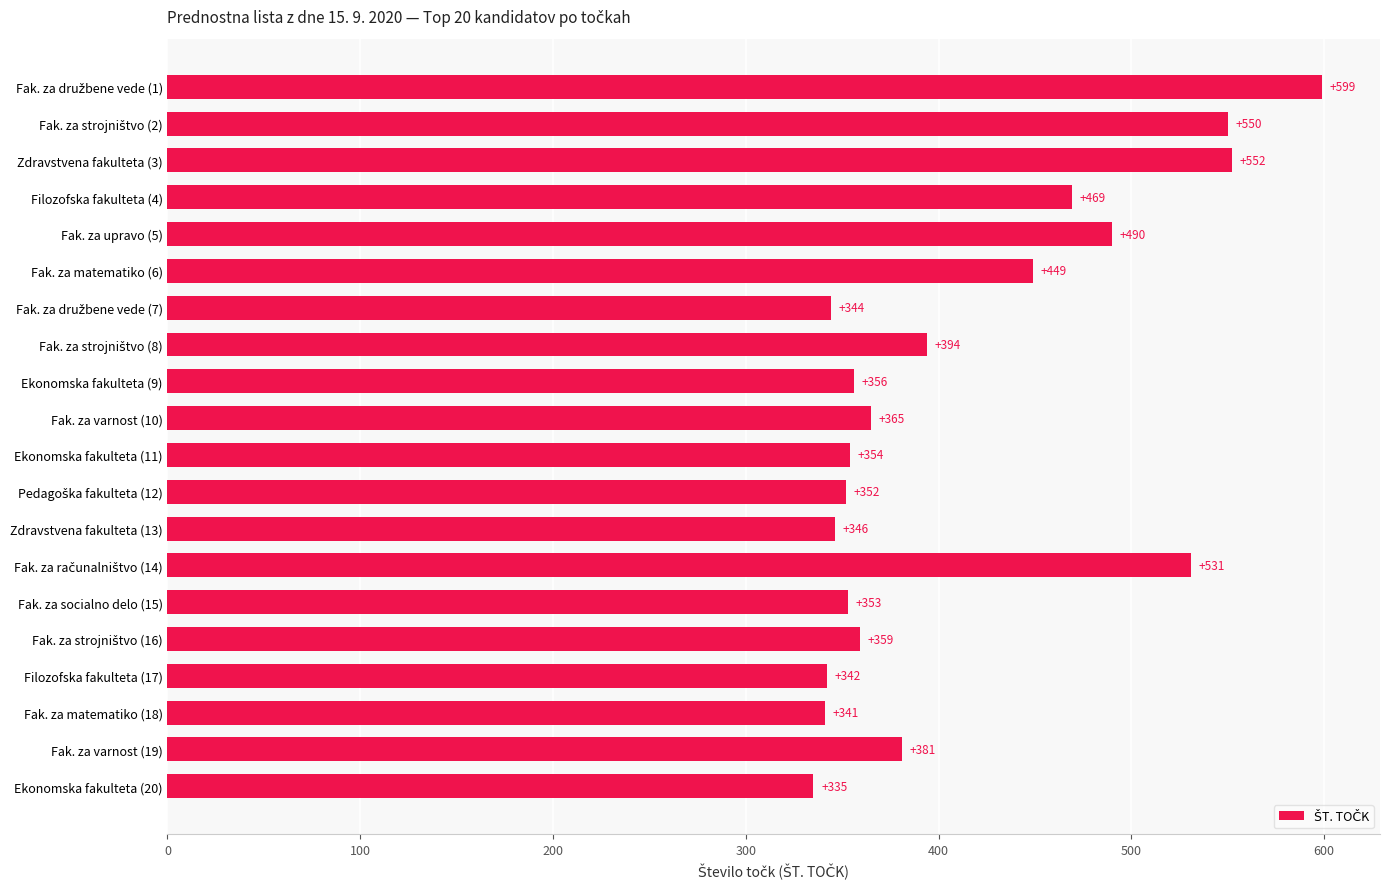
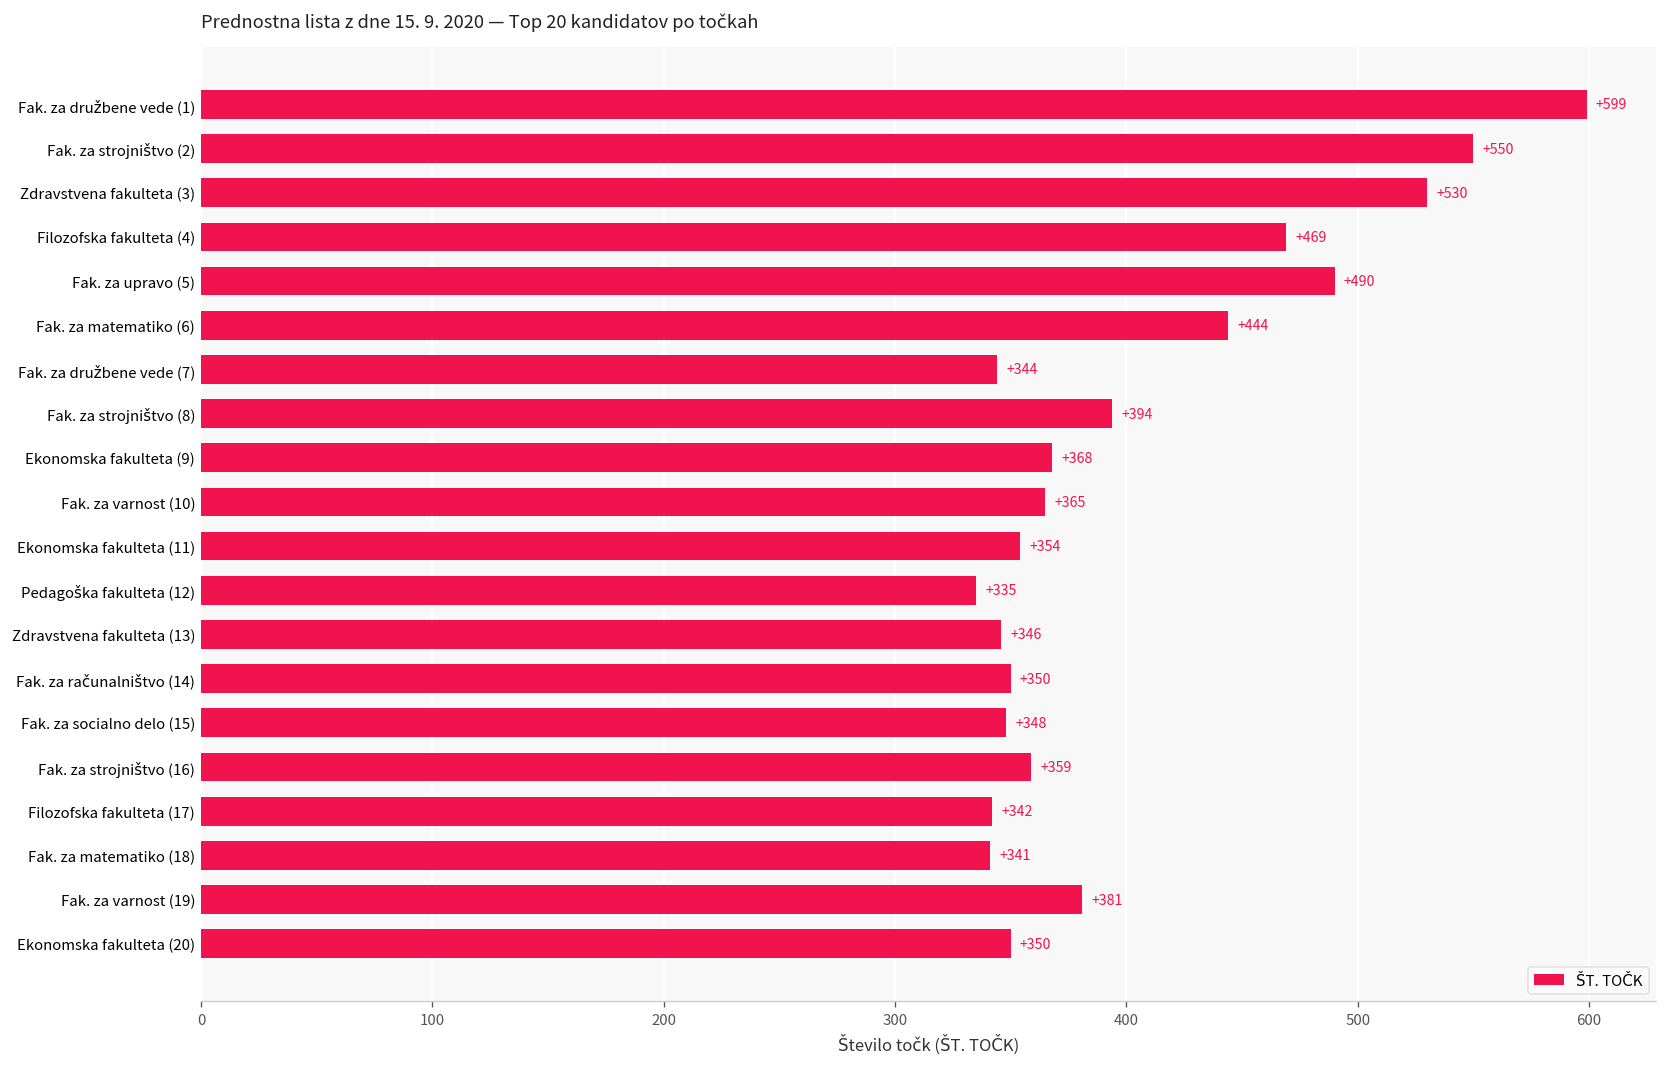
  {
    "Fak. za družbene vede (1)": "+599",
    "Fak. za strojništvo (2)": "+550",
-   "Zdravstvena fakulteta (3)": "+552",
+   "Zdravstvena fakulteta (3)": "+530",
    "Filozofska fakulteta (4)": "+469",
    "Fak. za upravo (5)": "+490",
-   "Fak. za matematiko (6)": "+449",
+   "Fak. za matematiko (6)": "+444",
    "Fak. za družbene vede (7)": "+344",
    "Fak. za strojništvo (8)": "+394",
-   "Ekonomska fakulteta (9)": "+356",
+   "Ekonomska fakulteta (9)": "+368",
    "Fak. za varnost (10)": "+365",
    "Ekonomska fakulteta (11)": "+354",
-   "Pedagoška fakulteta (12)": "+352",
+   "Pedagoška fakulteta (12)": "+335",
    "Zdravstvena fakulteta (13)": "+346",
-   "Fak. za računalništvo (14)": "+531",
-   "Fak. za socialno delo (15)": "+353",
+   "Fak. za računalništvo (14)": "+350",
+   "Fak. za socialno delo (15)": "+348",
    "Fak. za strojništvo (16)": "+359",
    "Filozofska fakulteta (17)": "+342",
    "Fak. za matematiko (18)": "+341",
    "Fak. za varnost (19)": "+381",
-   "Ekonomska fakulteta (20)": "+335"
+   "Ekonomska fakulteta (20)": "+350"
  }
